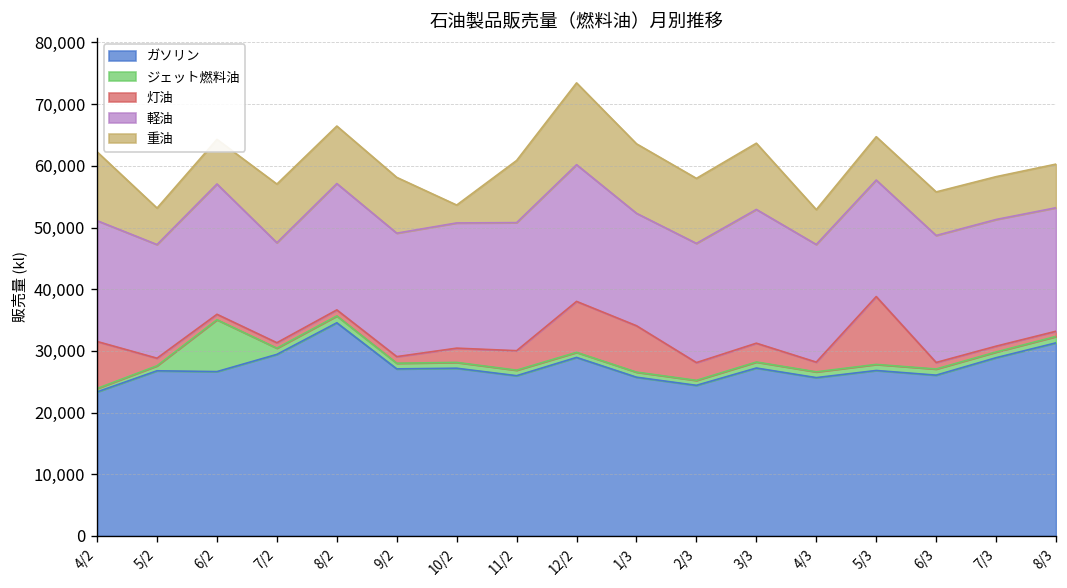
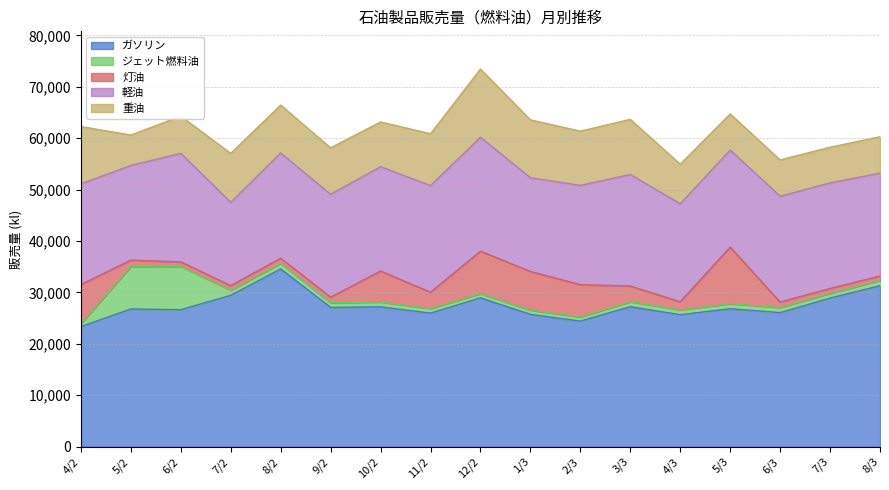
  {
    "ガソリン": {
      "4/2": "23,000",
      "5/2": "27,000",
      "6/2": "27,000",
      "7/2": "29,000",
      "8/2": "35,000",
      "9/2": "27,000",
      "10/2": "27,000",
      "11/2": "26,000",
      "12/2": "29,000",
      "1/3": "26,000",
      "2/3": "24,000",
      "3/3": "27,000",
      "4/3": "26,000",
      "5/3": "27,000",
      "6/3": "26,000",
      "7/3": "29,000",
      "8/3": "31,000"
    },
    "ジェット燃料油": {
      "4/2": "1,000",
-     "5/2": "1,000",
+     "5/2": "8,000",
      "6/2": "8,000",
      "7/2": "1,000",
      "8/2": "1,000",
      "9/2": "1,000",
      "10/2": "1,000",
      "11/2": "1,000",
      "12/2": "1,000",
      "1/3": "1,000",
      "2/3": "1,000",
      "3/3": "1,000",
      "4/3": "1,000",
      "5/3": "1,000",
      "6/3": "1,000",
      "7/3": "1,000",
      "8/3": "1,000"
    },
    "灯油": {
      "4/2": "8,000",
      "5/2": "1,000",
      "6/2": "1,000",
      "7/2": "1,000",
      "8/2": "1,000",
      "9/2": "1,000",
-     "10/2": "2,000",
+     "10/2": "6,000",
      "11/2": "3,000",
      "12/2": "8,000",
      "1/3": "8,000",
-     "2/3": "3,000",
+     "2/3": "6,000",
      "3/3": "3,000",
      "4/3": "2,000",
      "5/3": "11,000",
      "6/3": "1,000",
      "7/3": "1,000",
      "8/3": "1,000"
    },
    "軽油": {
      "4/2": "20,000",
      "5/2": "18,000",
      "6/2": "21,000",
      "7/2": "16,000",
      "8/2": "20,000",
      "9/2": "20,000",
      "10/2": "20,000",
      "11/2": "21,000",
      "12/2": "22,000",
      "1/3": "18,000",
      "2/3": "19,000",
      "3/3": "22,000",
      "4/3": "19,000",
      "5/3": "19,000",
      "6/3": "21,000",
      "7/3": "21,000",
      "8/3": "20,000"
    },
    "重油": {
      "4/2": "11,000",
      "5/2": "6,000",
      "7/2": "10,000",
      "8/2": "9,000",
      "9/2": "9,000",
-     "10/2": "3,000",
+     "10/2": "9,000",
      "11/2": "10,000",
      "12/2": "13,000",
      "1/3": "11,000",
      "2/3": "11,000",
      "3/3": "11,000",
-     "4/3": "6,000",
+     "4/3": "8,000",
      "5/3": "7,000",
      "6/3": "7,000",
      "7/3": "7,000",
      "8/3": "7,000"
    }
  }
